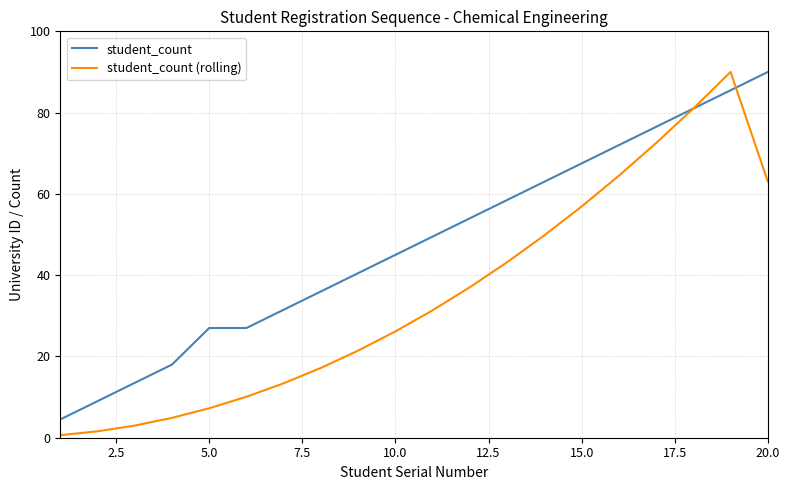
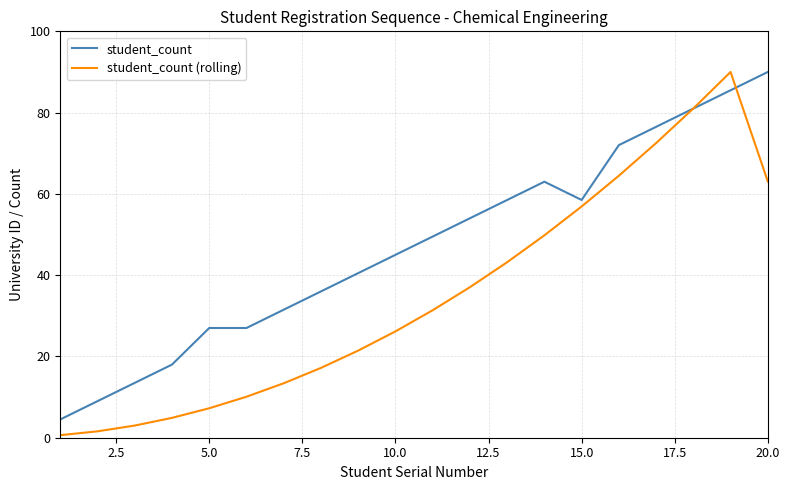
  {
    "student_count": {
      "5.0": 27,
      "10.0": 45,
-     "15.0": 68,
+     "15.0": 59,
      "20.0": 90
    },
    "student_count (rolling)": {
      "5.0": 7,
      "10.0": 26,
      "15.0": 57,
      "20.0": 63
    }
  }
